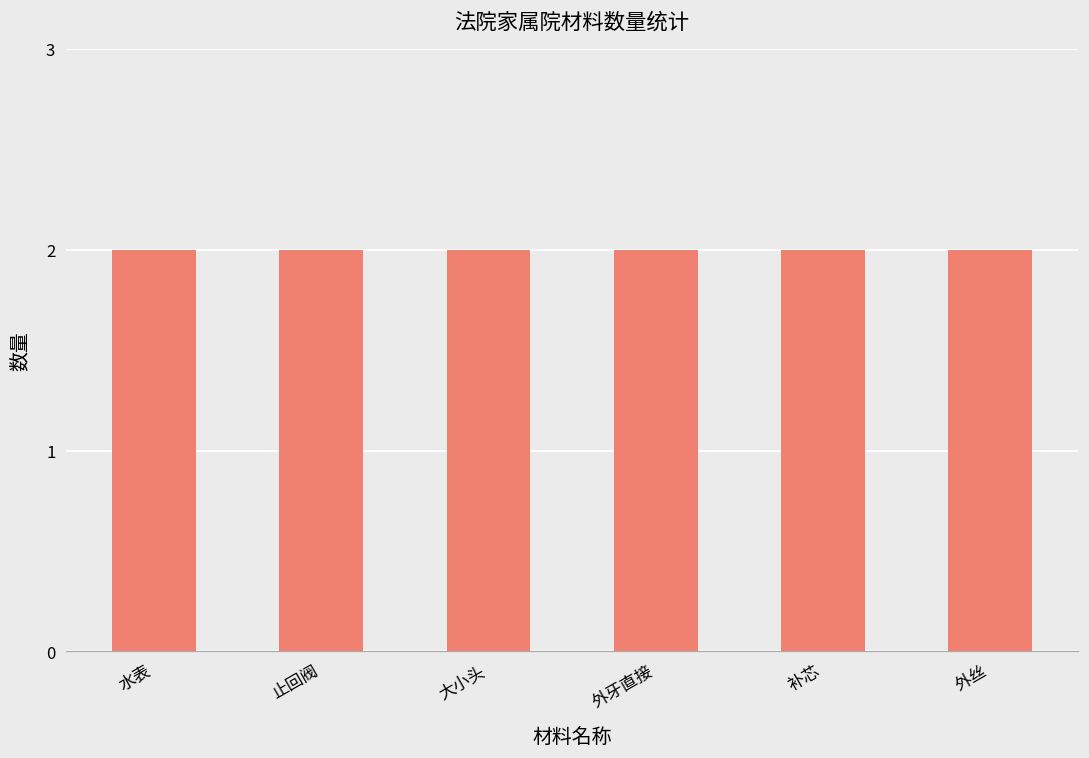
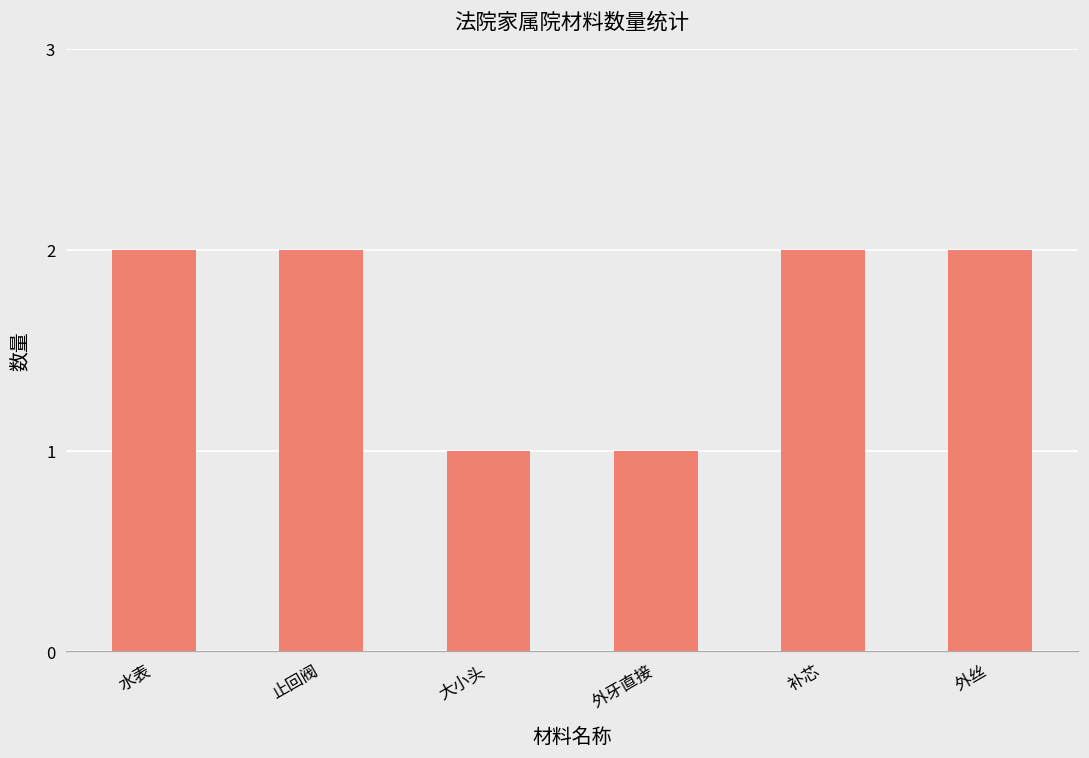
  {
    "水表": 2,
    "止回阀": 2,
-   "大小头": 2,
-   "外牙直接": 2,
+   "大小头": 1,
+   "外牙直接": 1,
    "补芯": 2,
    "外丝": 2
  }
